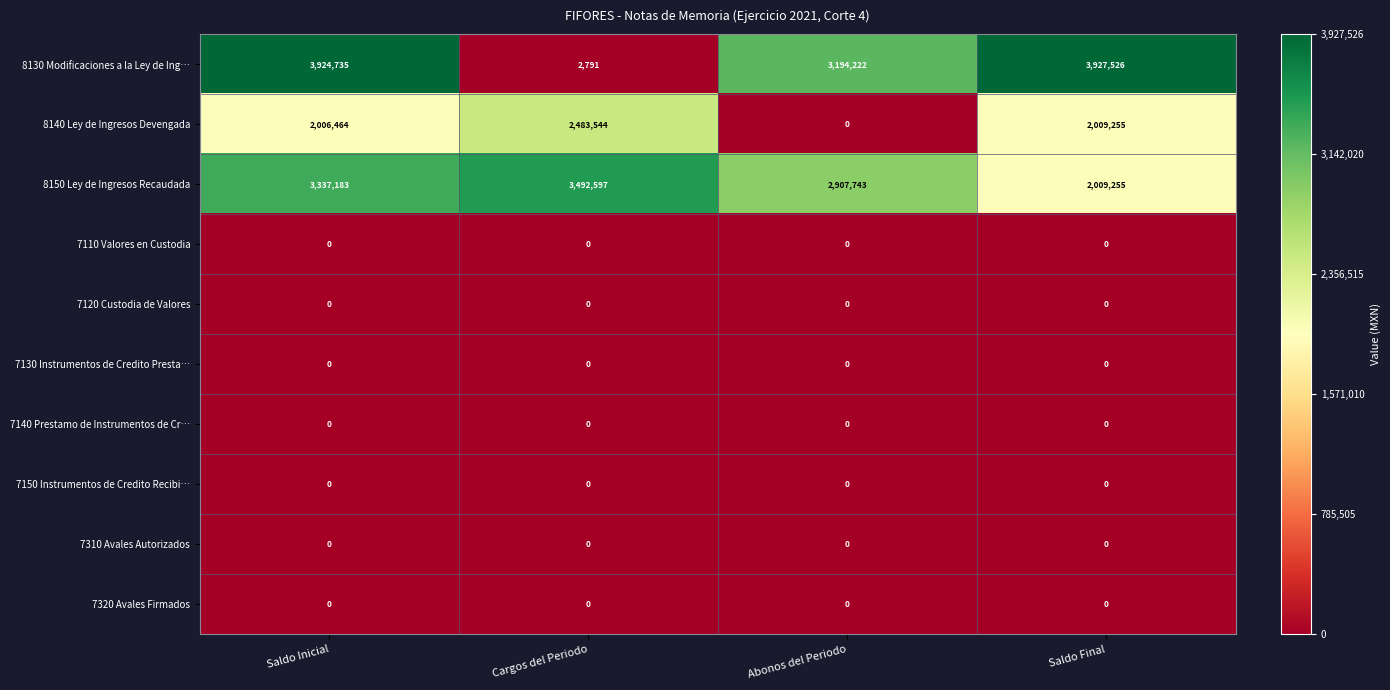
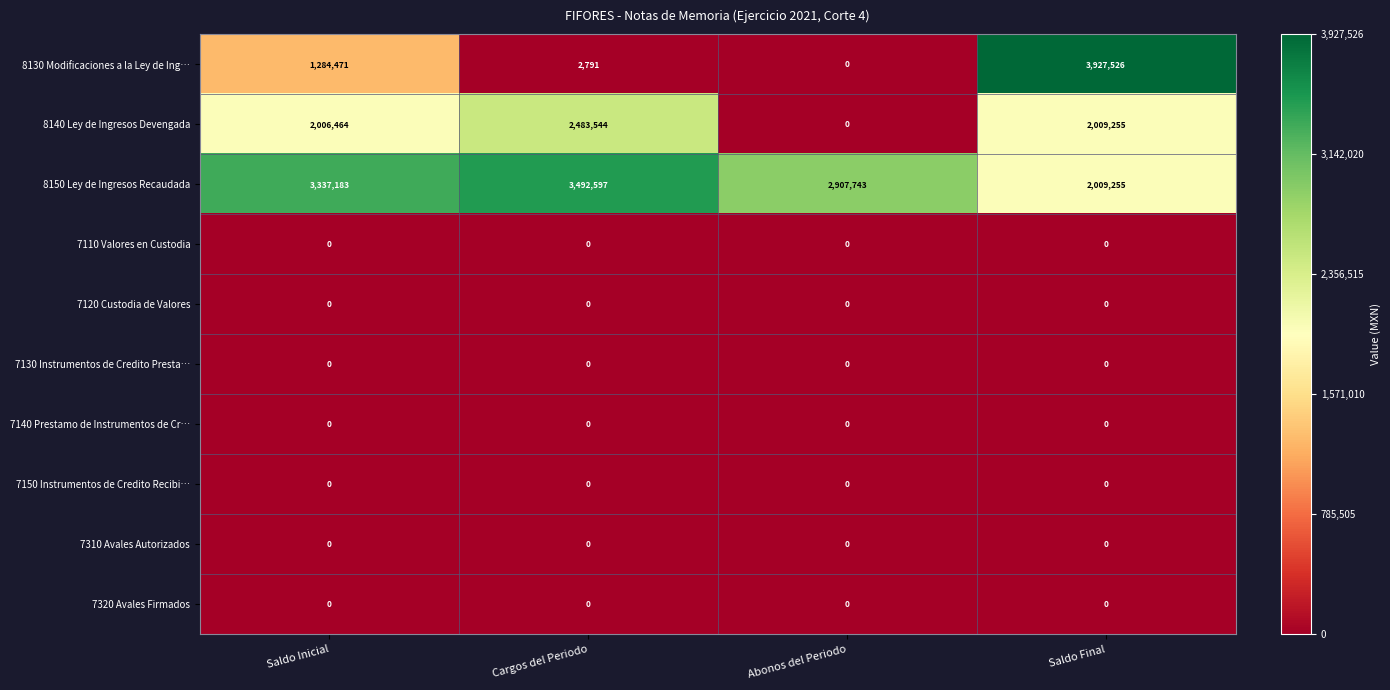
  {
    "8130 Modificaciones a la Ley de Ing…": {
-     "Saldo Inicial": "3,924,735",
+     "Saldo Inicial": "1,284,471",
      "Cargos del Periodo": "2,791",
-     "Abonos del Periodo": "3,194,222",
+     "Abonos del Periodo": "0",
      "Saldo Final": "3,927,526"
    },
    "8140 Ley de Ingresos Devengada": {
      "Saldo Inicial": "2,006,464",
      "Cargos del Periodo": "2,483,544",
      "Abonos del Periodo": "0",
      "Saldo Final": "2,009,255"
    },
    "8150 Ley de Ingresos Recaudada": {
      "Saldo Inicial": "3,337,183",
      "Cargos del Periodo": "3,492,597",
      "Abonos del Periodo": "2,907,743",
      "Saldo Final": "2,009,255"
    },
    "7110 Valores en Custodia": {
      "Saldo Inicial": "0",
      "Cargos del Periodo": "0",
      "Abonos del Periodo": "0",
      "Saldo Final": "0"
    },
    "7120 Custodia de Valores": {
      "Saldo Inicial": "0",
      "Cargos del Periodo": "0",
      "Abonos del Periodo": "0",
      "Saldo Final": "0"
    },
    "7130 Instrumentos de Credito Presta…": {
      "Saldo Inicial": "0",
      "Cargos del Periodo": "0",
      "Abonos del Periodo": "0",
      "Saldo Final": "0"
    },
    "7140 Prestamo de Instrumentos de Cr…": {
      "Saldo Inicial": "0",
      "Cargos del Periodo": "0",
      "Abonos del Periodo": "0",
      "Saldo Final": "0"
    },
    "7150 Instrumentos de Credito Recibi…": {
      "Saldo Inicial": "0",
      "Cargos del Periodo": "0",
      "Abonos del Periodo": "0",
      "Saldo Final": "0"
    },
    "7310 Avales Autorizados": {
      "Saldo Inicial": "0",
      "Cargos del Periodo": "0",
      "Abonos del Periodo": "0",
      "Saldo Final": "0"
    },
    "7320 Avales Firmados": {
      "Saldo Inicial": "0",
      "Cargos del Periodo": "0",
      "Abonos del Periodo": "0",
      "Saldo Final": "0"
    }
  }
